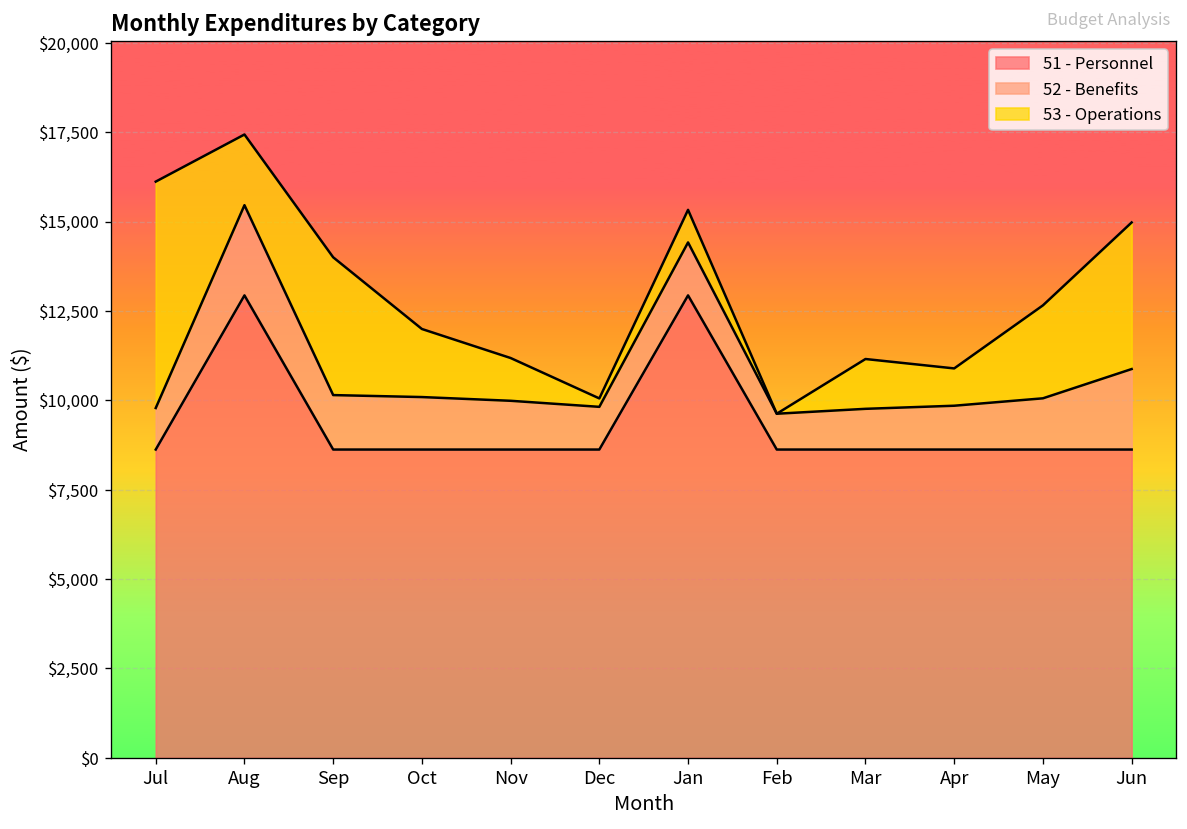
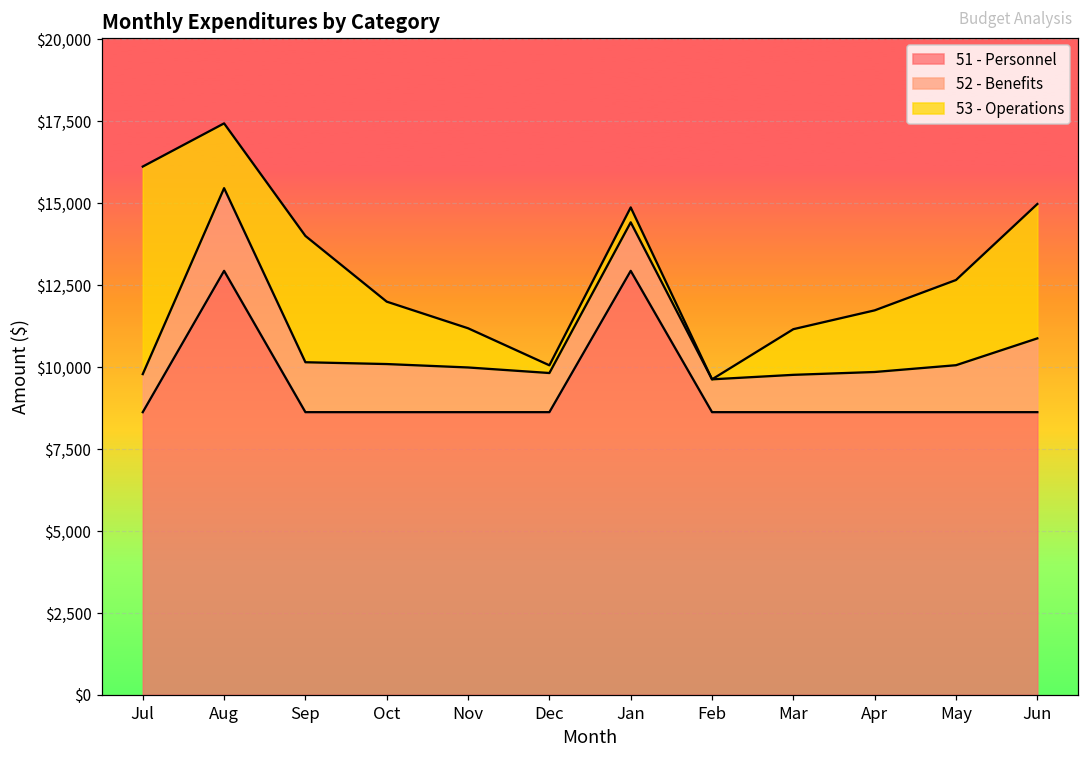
  {
    "53 - Operations": {
      "Jul": "$6,300",
      "Aug": "$2,000",
      "Sep": "$3,900",
      "Oct": "$1,900",
      "Nov": "$1,200",
      "Dec": "$200",
-     "Jan": "$900",
+     "Jan": "$500",
      "Mar": "$1,400",
-     "Apr": "$1,000",
+     "Apr": "$1,900",
      "May": "$2,600",
      "Jun": "$4,100"
    }
  }
